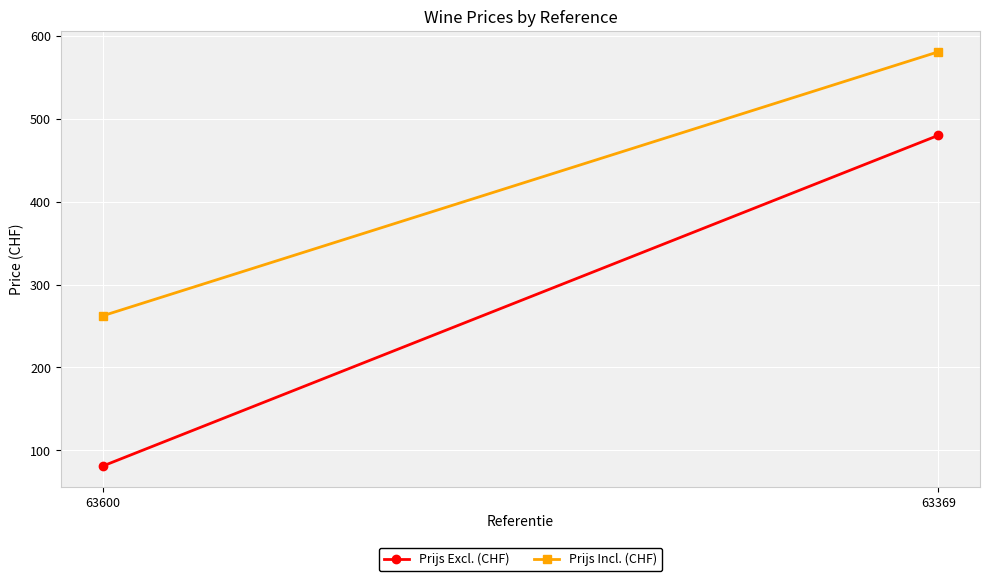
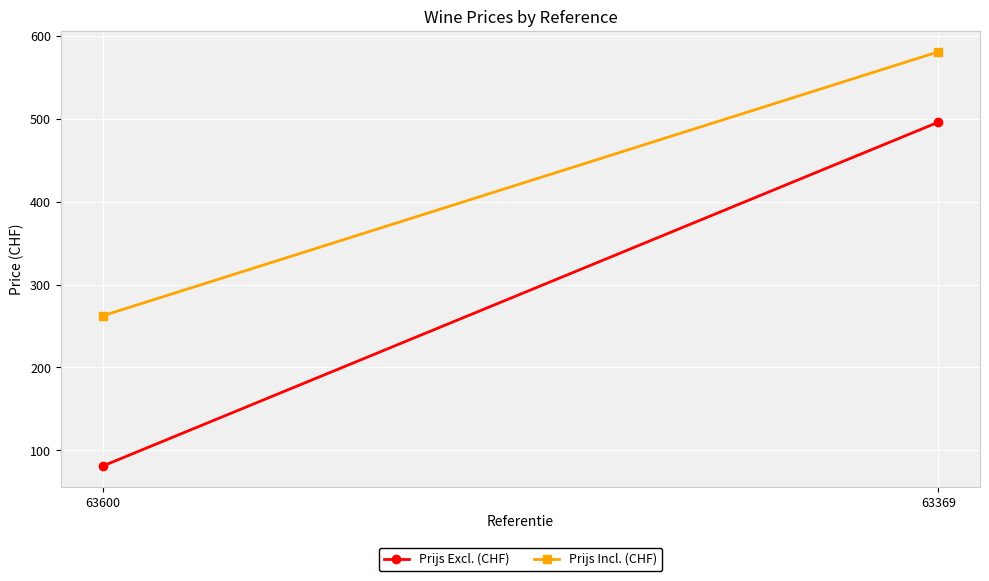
  {
    "Prijs Excl. (CHF)": {
      "63600": 80,
-     "63369": 480
+     "63369": 500
    },
    "Prijs Incl. (CHF)": {
      "63600": 260,
      "63369": 580
    }
  }
